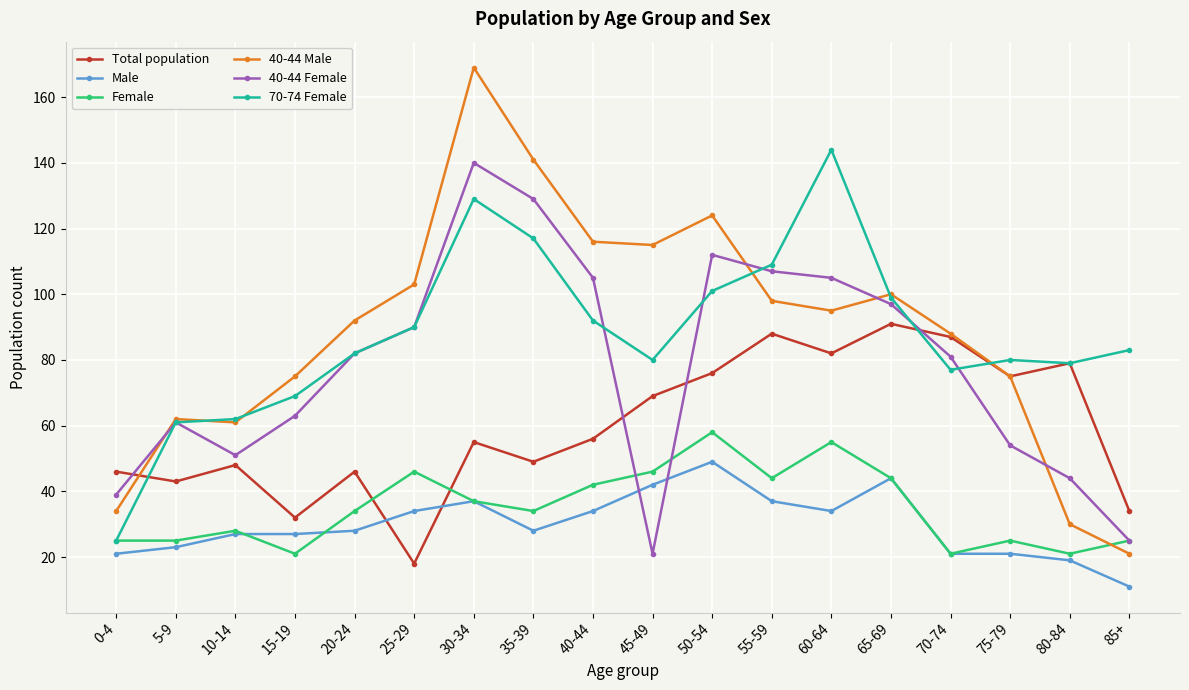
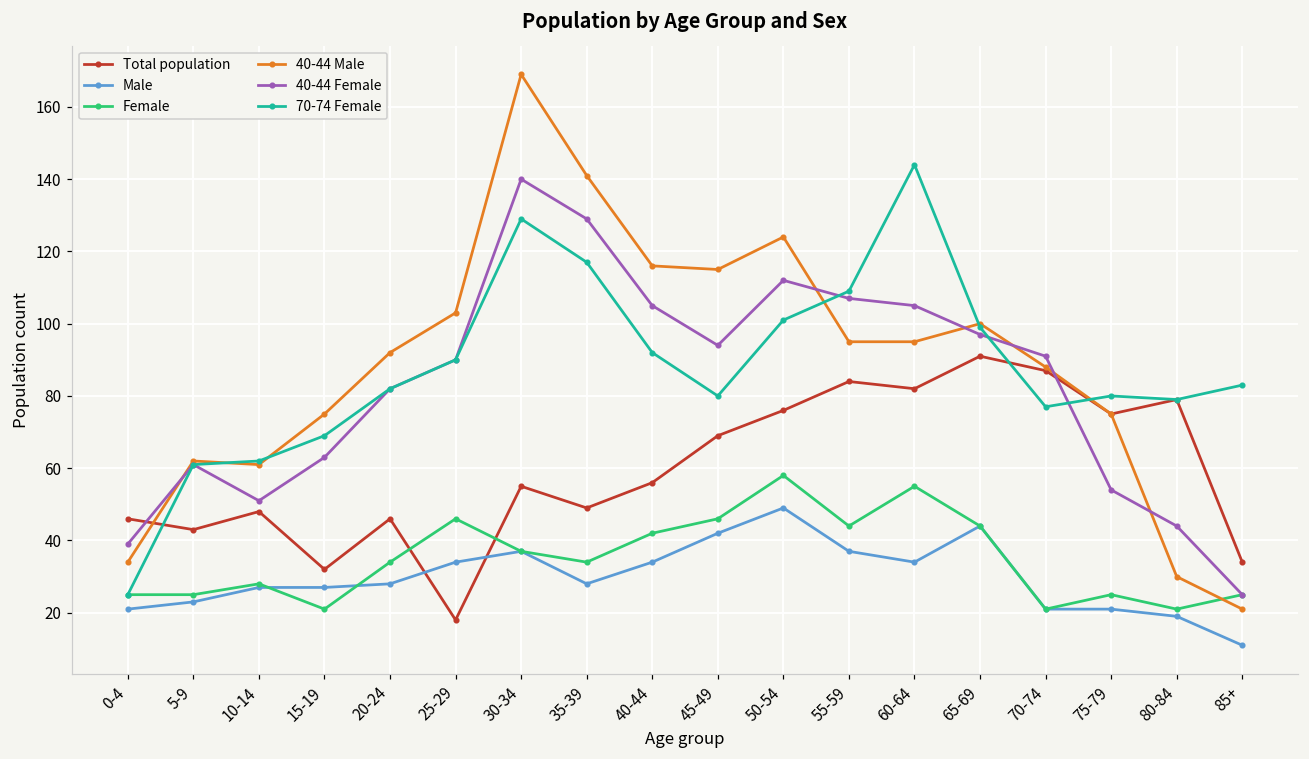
  {
    "Total population": {
      "0-4": 46,
      "5-9": 43,
      "10-14": 48,
      "15-19": 32,
      "20-24": 46,
      "25-29": 18,
      "30-34": 55,
      "35-39": 49,
      "40-44": 56,
      "45-49": 69,
      "50-54": 76,
-     "55-59": 88,
+     "55-59": 84,
      "60-64": 82,
      "65-69": 91,
      "70-74": 87,
      "85+": 34
    },
    "Male": {
      "0-4": 21,
      "5-9": 23,
      "10-14": 27,
      "15-19": 27,
      "20-24": 28,
      "25-29": 34,
      "35-39": 28,
      "40-44": 34,
      "45-49": 42,
      "50-54": 49,
      "55-59": 37,
      "60-64": 34,
      "75-79": 21,
      "80-84": 19,
      "85+": 11
    },
    "40-44 Male": {
      "0-4": 34,
      "5-9": 62,
      "10-14": 61,
      "15-19": 75,
      "20-24": 92,
      "25-29": 103,
      "30-34": 169,
      "35-39": 141,
      "40-44": 116,
      "45-49": 115,
      "50-54": 124,
-     "55-59": 98,
+     "55-59": 95,
      "60-64": 95,
      "65-69": 100,
      "70-74": 88,
      "80-84": 30,
      "85+": 21
    },
    "40-44 Female": {
      "0-4": 39,
      "10-14": 51,
      "15-19": 63,
      "30-34": 140,
      "35-39": 129,
      "40-44": 105,
-     "45-49": 21,
+     "45-49": 94,
      "50-54": 112,
      "55-59": 107,
      "60-64": 105,
      "65-69": 97,
-     "70-74": 81,
+     "70-74": 91,
      "75-79": 54,
      "80-84": 44
    }
  }
